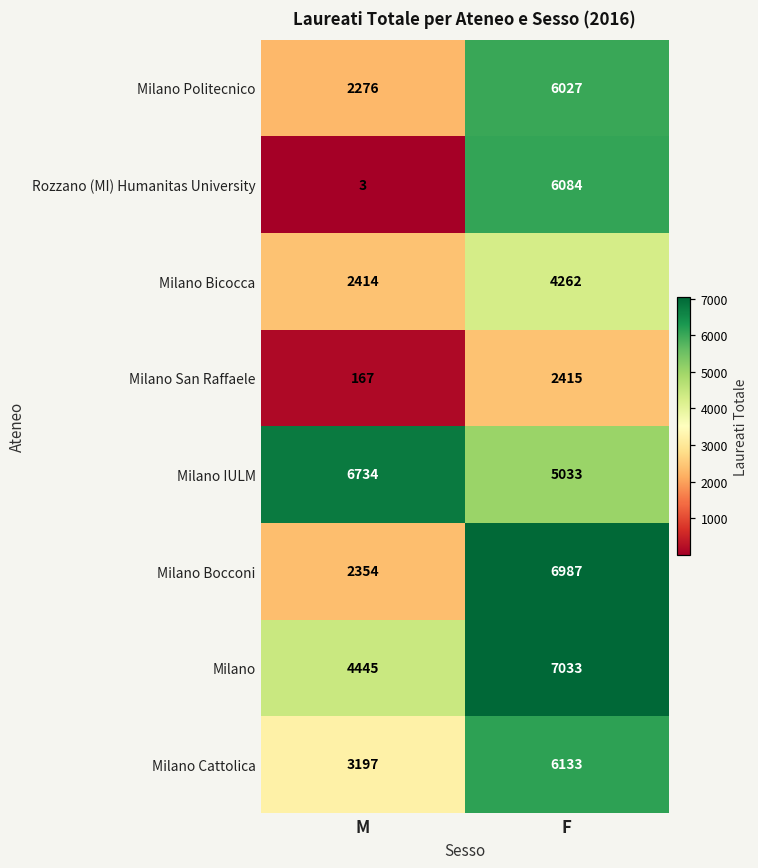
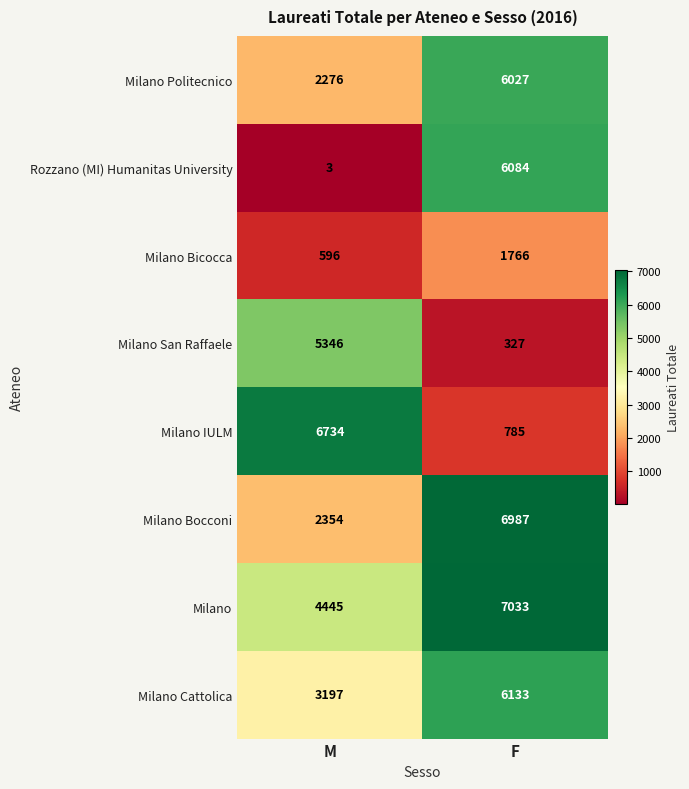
  {
    "Milano Politecnico": {
      "M": 2276,
      "F": 6027
    },
    "Rozzano (MI) Humanitas University": {
      "M": 3,
      "F": 6084
    },
    "Milano Bicocca": {
-     "M": 2414,
-     "F": 4262
+     "M": 596,
+     "F": 1766
    },
    "Milano San Raffaele": {
-     "M": 167,
-     "F": 2415
+     "M": 5346,
+     "F": 327
    },
    "Milano IULM": {
      "M": 6734,
-     "F": 5033
+     "F": 785
    },
    "Milano Bocconi": {
      "M": 2354,
      "F": 6987
    },
    "Milano": {
      "M": 4445,
      "F": 7033
    },
    "Milano Cattolica": {
      "M": 3197,
      "F": 6133
    }
  }
